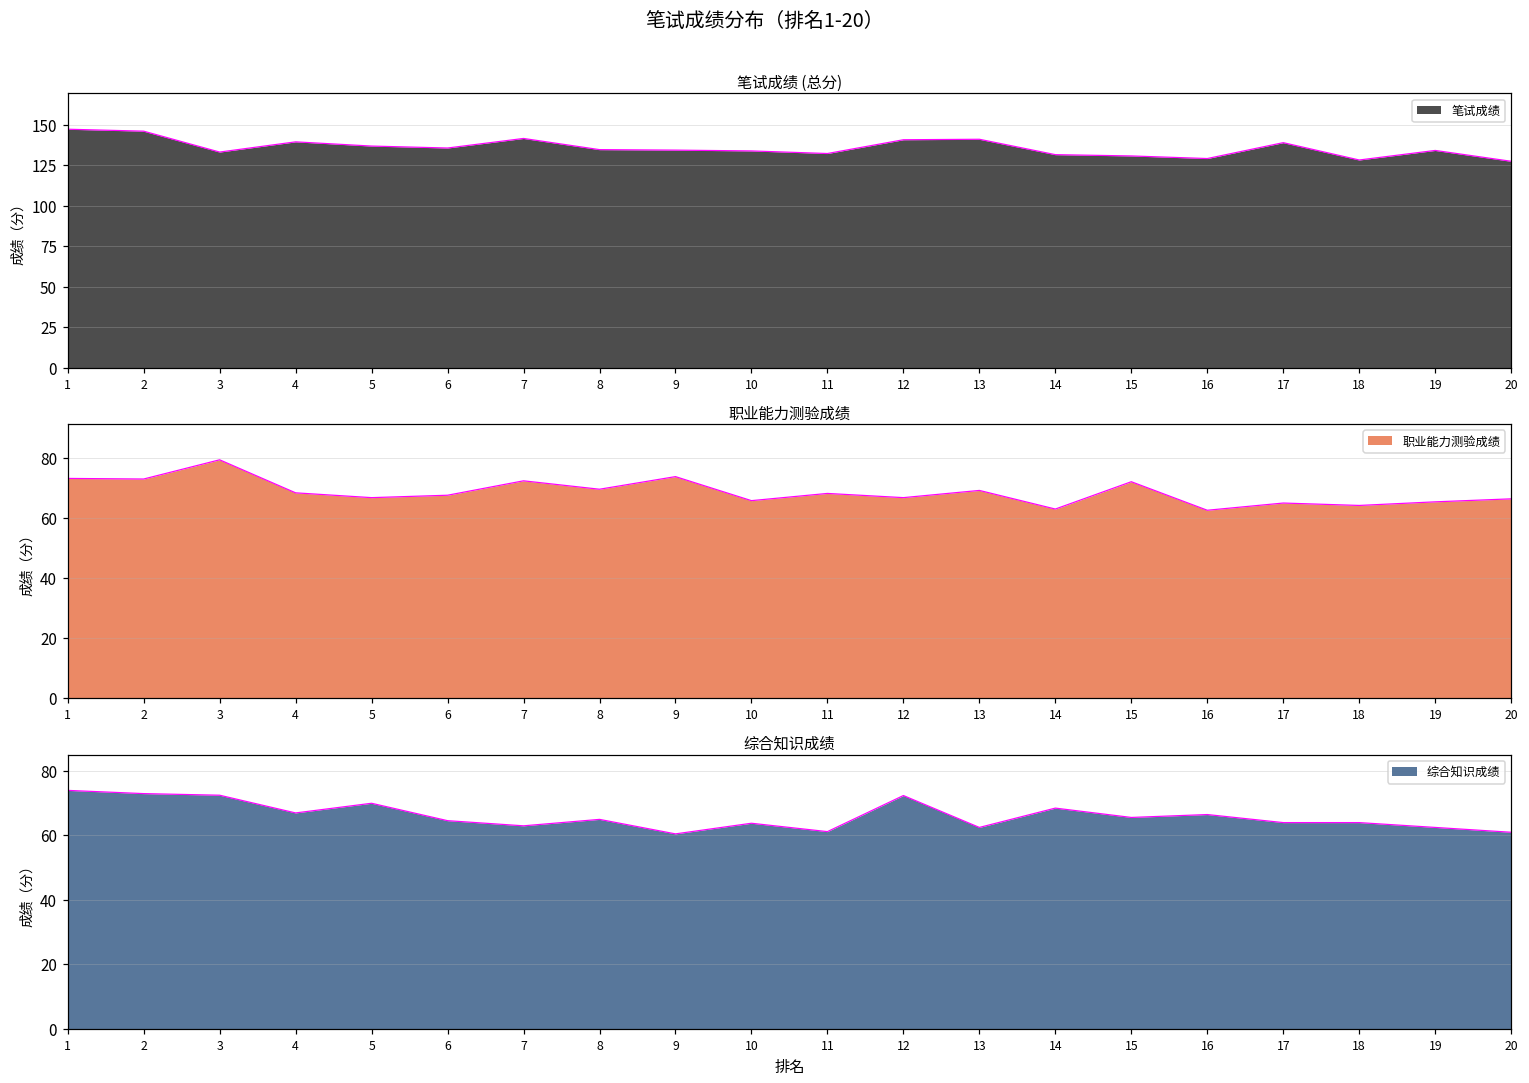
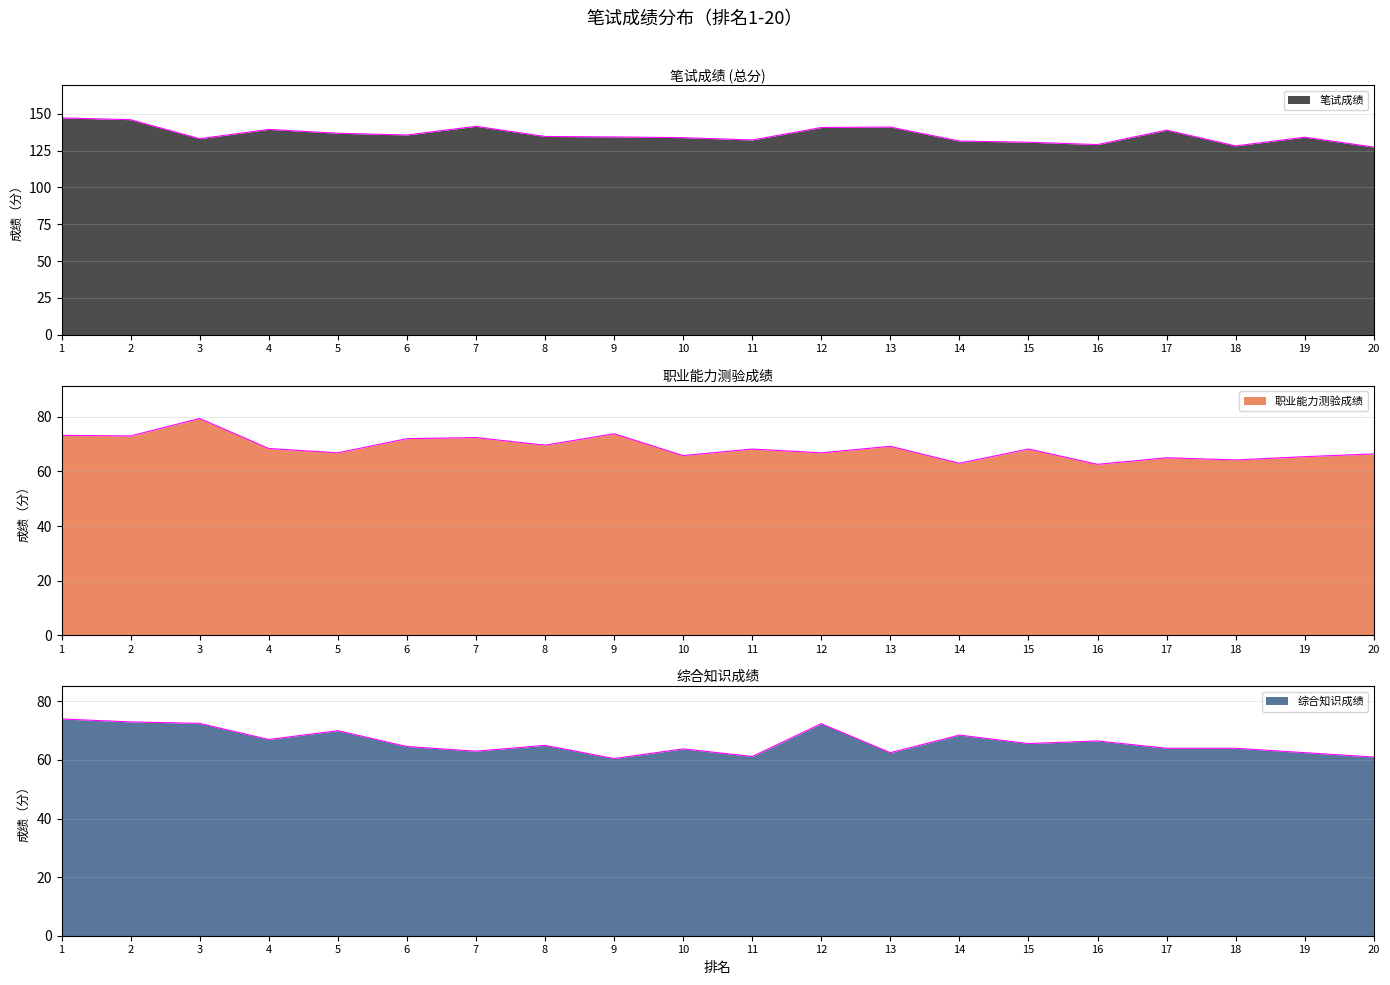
  {
    "笔试成绩 (总分)": {
      "1": 147,
      "2": 146,
      "3": 133,
      "4": 139,
      "5": 137,
      "6": 136,
      "7": 142,
      "8": 135,
      "9": 134,
      "10": 134,
      "11": 132,
      "12": 141,
      "13": 141,
      "14": 132,
      "15": 131,
      "16": 129,
      "17": 139,
      "18": 128,
      "19": 134,
      "20": 127
    },
    "职业能力测验成绩": {
      "1": 73,
      "2": 73,
      "3": 79,
      "4": 68,
      "5": 67,
-     "6": 68,
+     "6": 72,
      "7": 72,
      "8": 70,
      "9": 74,
      "10": 66,
      "11": 68,
      "12": 67,
      "13": 69,
      "14": 63,
-     "15": 72,
+     "15": 68,
      "16": 63,
      "17": 65,
      "18": 64,
      "19": 65,
      "20": 66
    },
    "综合知识成绩": {
      "1": 74,
      "2": 73,
      "3": 73,
      "4": 67,
      "5": 70,
      "6": 65,
      "7": 63,
      "8": 65,
      "9": 61,
      "10": 64,
      "11": 61,
      "12": 72,
      "13": 63,
      "14": 69,
      "15": 66,
      "16": 67,
      "17": 64,
      "18": 64,
      "19": 63,
      "20": 61
    }
  }
